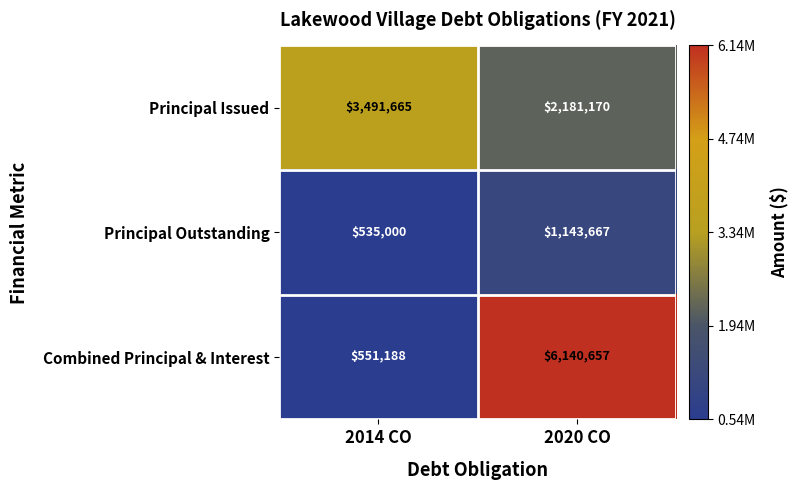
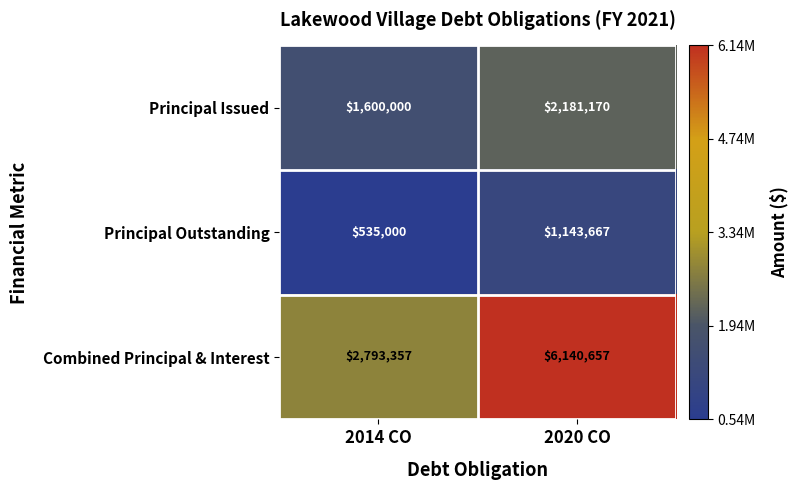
  {
    "Principal Issued": {
-     "2014 CO": "$3,491,665",
+     "2014 CO": "$1,600,000",
      "2020 CO": "$2,181,170"
    },
    "Principal Outstanding": {
      "2014 CO": "$535,000",
      "2020 CO": "$1,143,667"
    },
    "Combined Principal & Interest": {
-     "2014 CO": "$551,188",
+     "2014 CO": "$2,793,357",
      "2020 CO": "$6,140,657"
    }
  }
